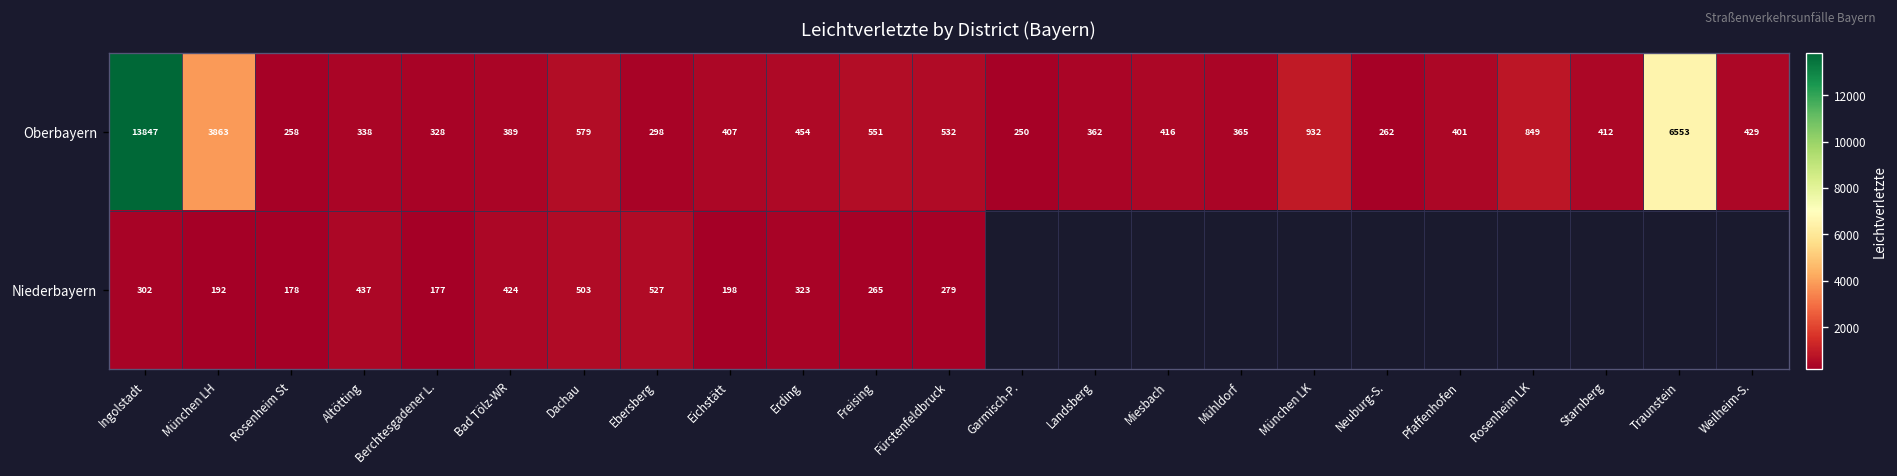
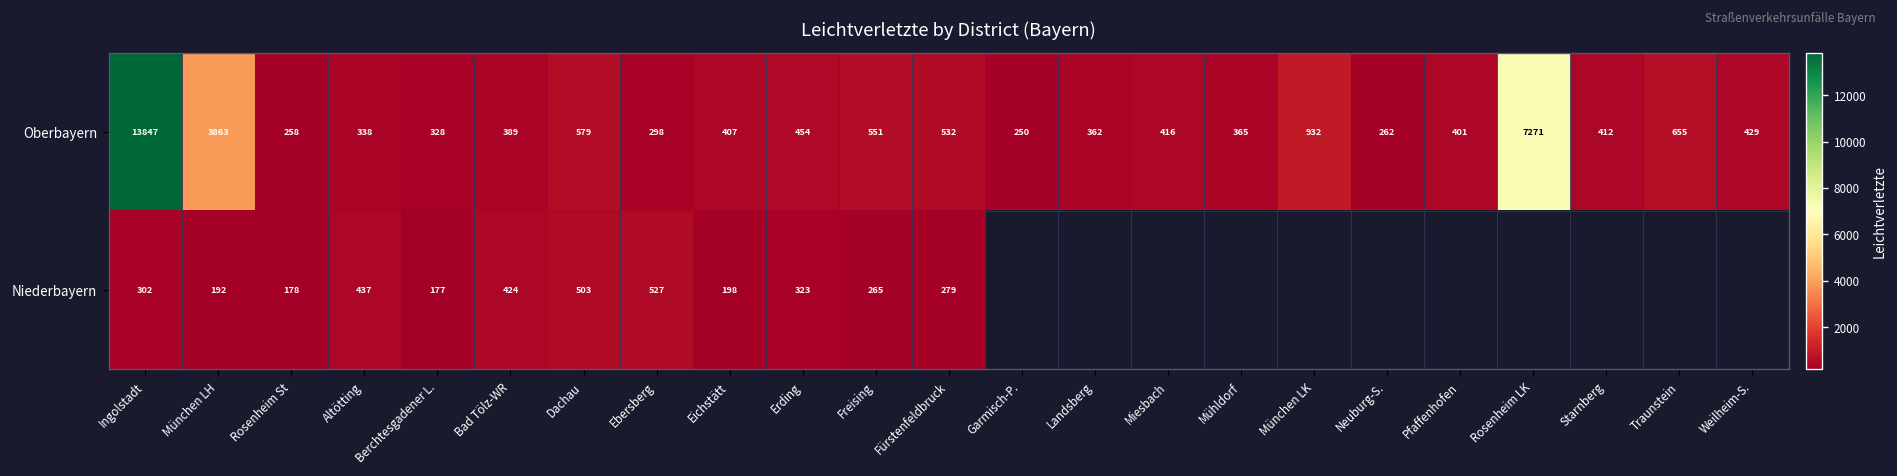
  {
    "Oberbayern": {
      "Ingolstadt": 13847,
      "München LH": 3863,
      "Rosenheim St": 258,
      "Altötting": 338,
      "Berchtesgadener L.": 328,
      "Bad Tölz-WR": 389,
      "Dachau": 579,
      "Ebersberg": 298,
      "Eichstätt": 407,
      "Erding": 454,
      "Freising": 551,
      "Fürstenfeldbruck": 532,
      "Garmisch-P.": 250,
      "Landsberg": 362,
      "Miesbach": 416,
      "Mühldorf": 365,
      "München LK": 932,
      "Neuburg-S.": 262,
      "Pfaffenhofen": 401,
-     "Rosenheim LK": 849,
+     "Rosenheim LK": 7271,
      "Starnberg": 412,
-     "Traunstein": 6553,
+     "Traunstein": 655,
      "Weilheim-S.": 429
    },
    "Niederbayern": {
      "Ingolstadt": 302,
      "München LH": 192,
      "Rosenheim St": 178,
      "Altötting": 437,
      "Berchtesgadener L.": 177,
      "Bad Tölz-WR": 424,
      "Dachau": 503,
      "Ebersberg": 527,
      "Eichstätt": 198,
      "Erding": 323,
      "Freising": 265,
      "Fürstenfeldbruck": 279
    }
  }
